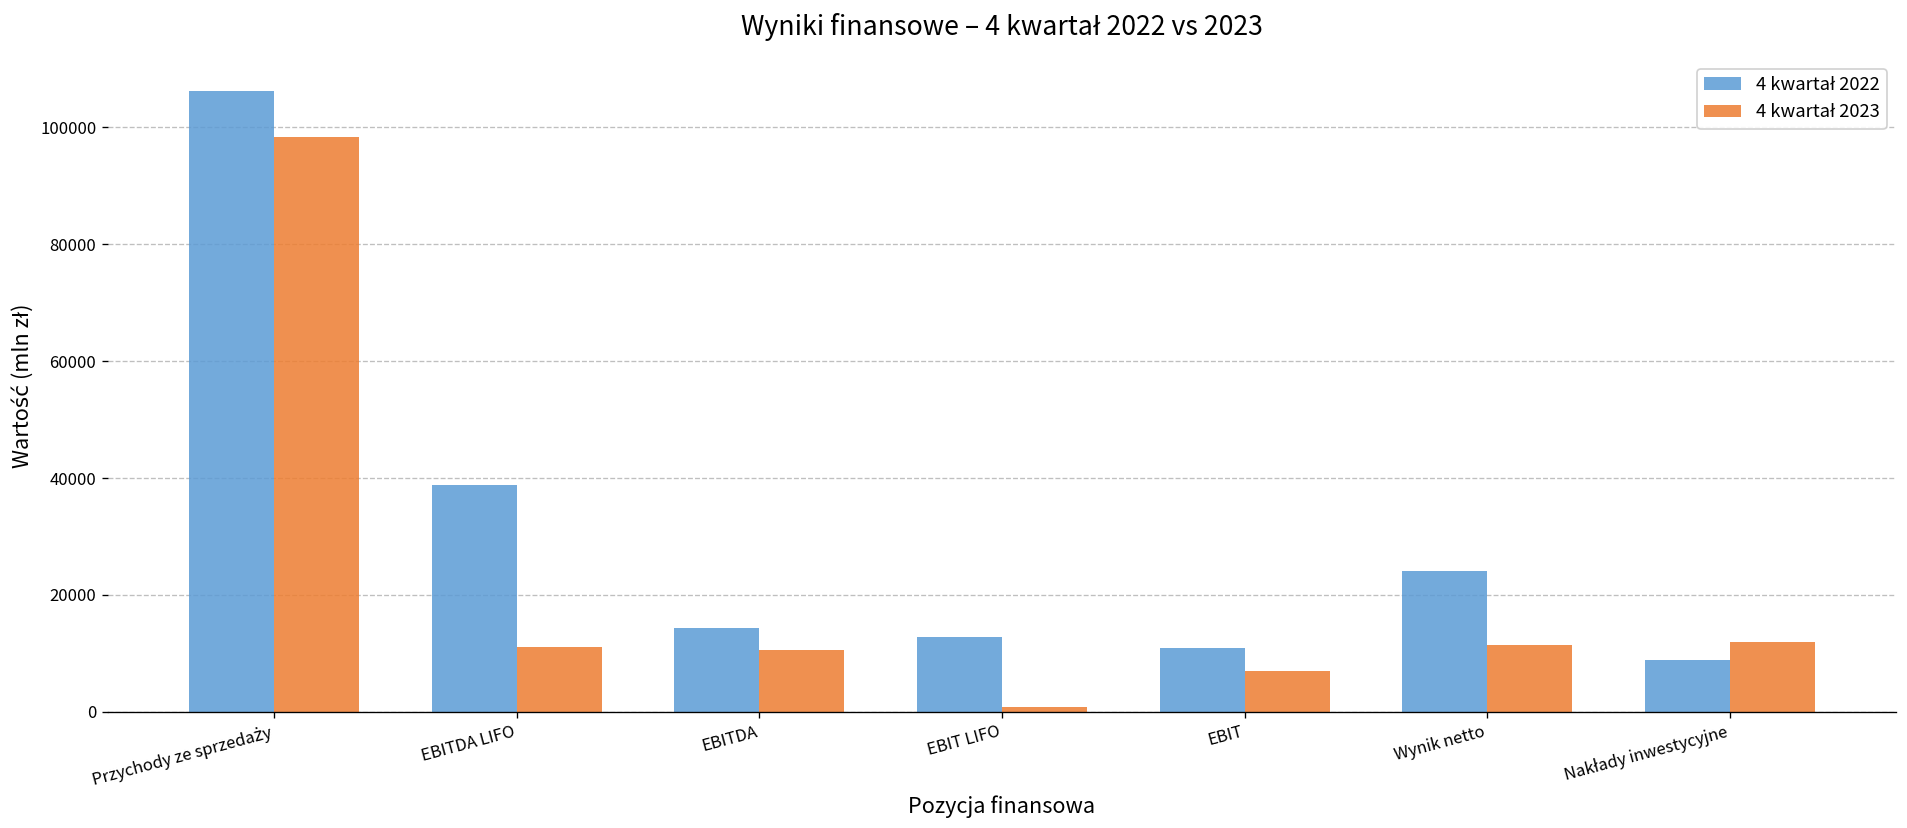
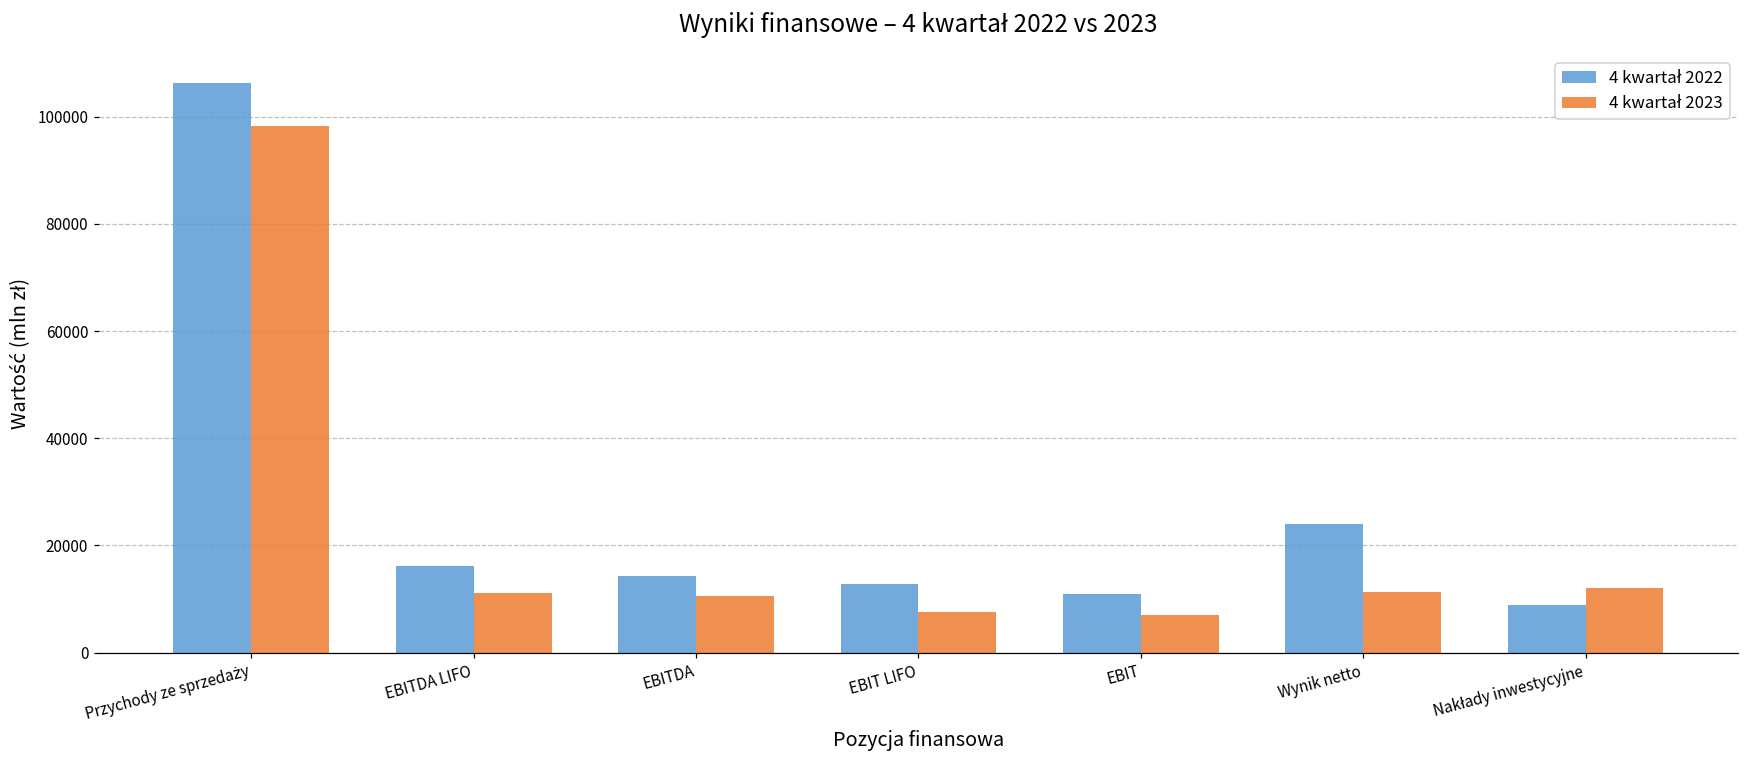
  {
    "4 kwartał 2022": {
      "Przychody ze sprzedaży": 106000,
-     "EBITDA LIFO": 39000,
+     "EBITDA LIFO": 16000,
      "EBITDA": 14000,
      "EBIT LIFO": 13000,
      "EBIT": 11000,
      "Wynik netto": 24000,
      "Nakłady inwestycyjne": 9000
    },
    "4 kwartał 2023": {
      "Przychody ze sprzedaży": 98000,
      "EBITDA LIFO": 11000,
      "EBITDA": 11000,
-     "EBIT LIFO": 1000,
+     "EBIT LIFO": 8000,
      "EBIT": 7000,
      "Wynik netto": 11000,
      "Nakłady inwestycyjne": 12000
    }
  }
